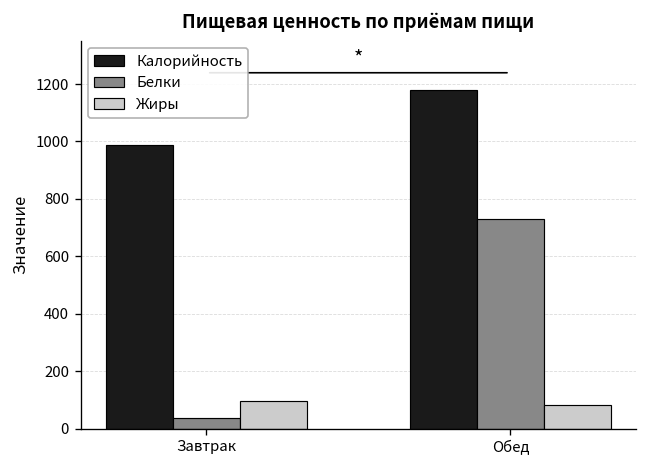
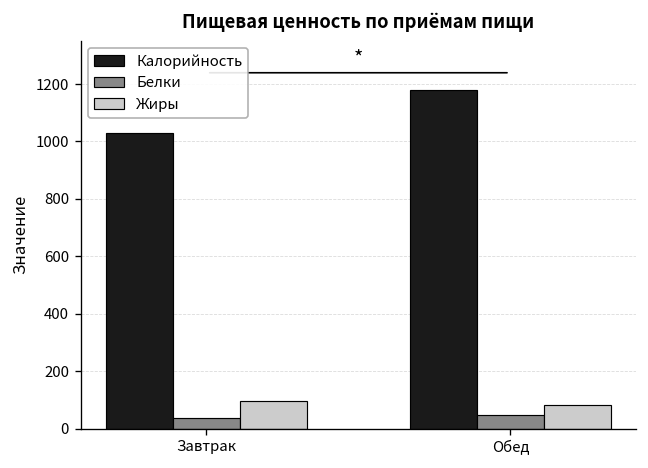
  {
    "Калорийность": {
-     "Завтрак": 990,
+     "Завтрак": 1030,
      "Обед": 1180
    },
    "Белки": {
      "Завтрак": 40,
-     "Обед": 730
+     "Обед": 50
    },
    "Жиры": {
      "Завтрак": 100,
      "Обед": 80
    }
  }
